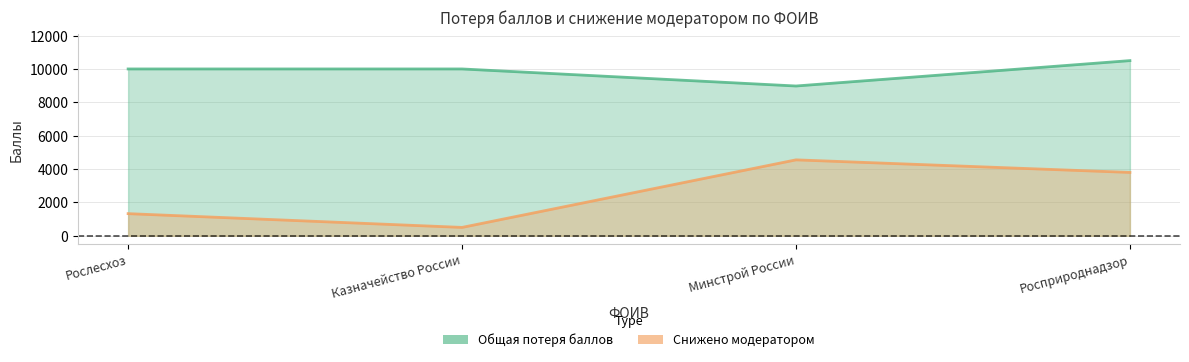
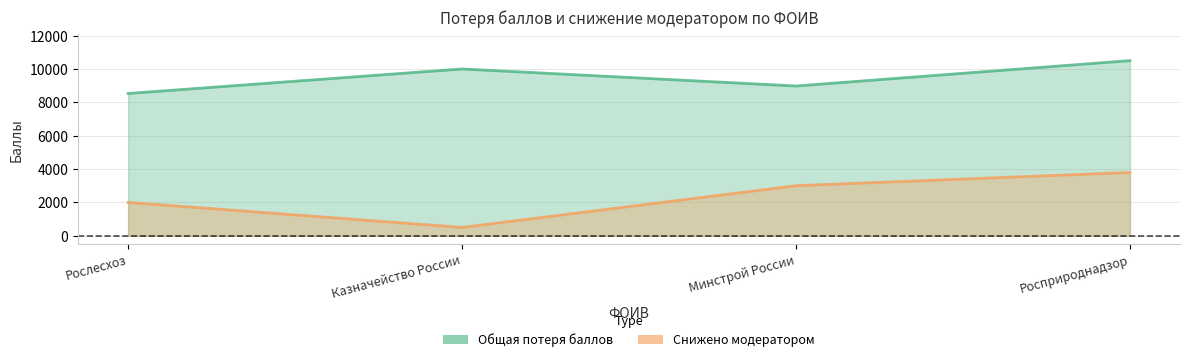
  {
    "Общая потеря баллов": {
-     "Рослесхоз": 10000,
+     "Рослесхоз": 8500,
      "Казначейство России": 10000,
      "Минстрой России": 9000,
      "Росприроднадзор": 10500
    },
    "Снижено модератором": {
-     "Рослесхоз": 1300,
+     "Рослесхоз": 2000,
      "Казначейство России": 500,
-     "Минстрой России": 4600,
+     "Минстрой России": 3000,
      "Росприроднадзор": 3800
    }
  }
